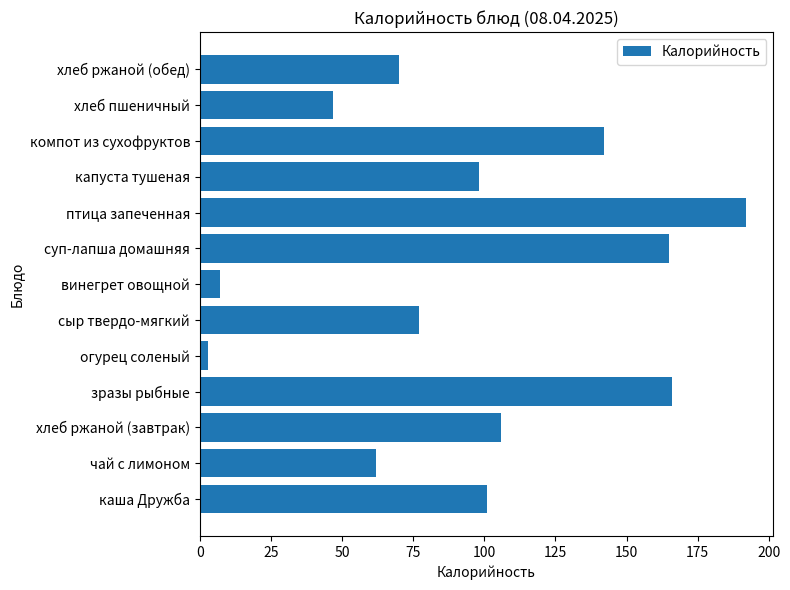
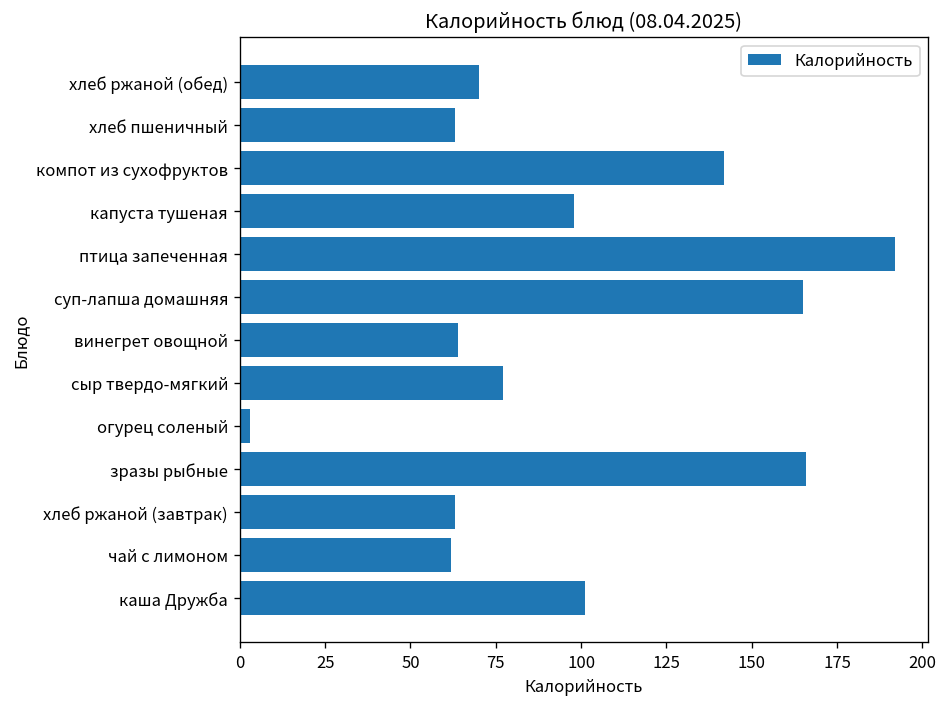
  {
    "хлеб ржаной (обед)": 70,
-   "хлеб пшеничный": 47,
+   "хлеб пшеничный": 63,
    "компот из сухофруктов": 142,
    "капуста тушеная": 98,
    "птица запеченная": 192,
    "суп-лапша домашняя": 165,
-   "винегрет овощной": 7,
+   "винегрет овощной": 64,
    "сыр твердо-мягкий": 77,
    "огурец соленый": 3,
    "зразы рыбные": 166,
-   "хлеб ржаной (завтрак)": 106,
+   "хлеб ржаной (завтрак)": 63,
    "чай с лимоном": 62,
    "каша Дружба": 101
  }
